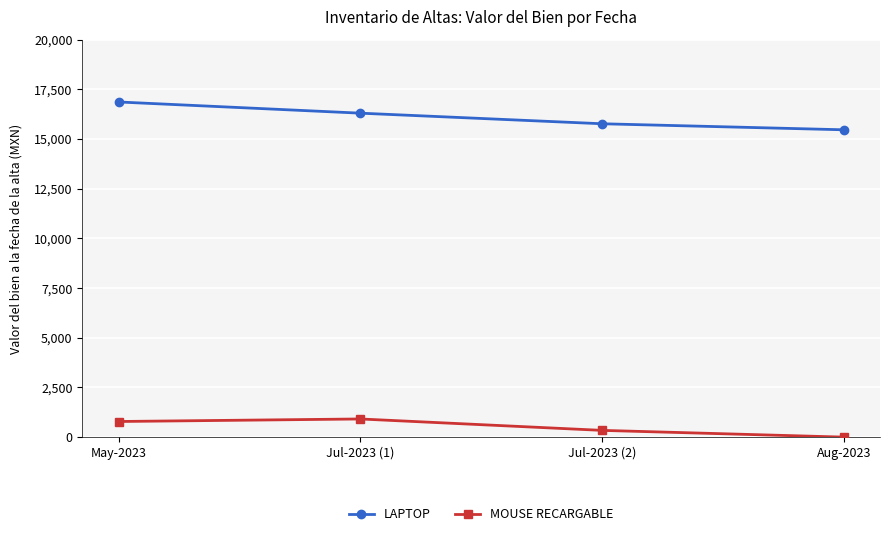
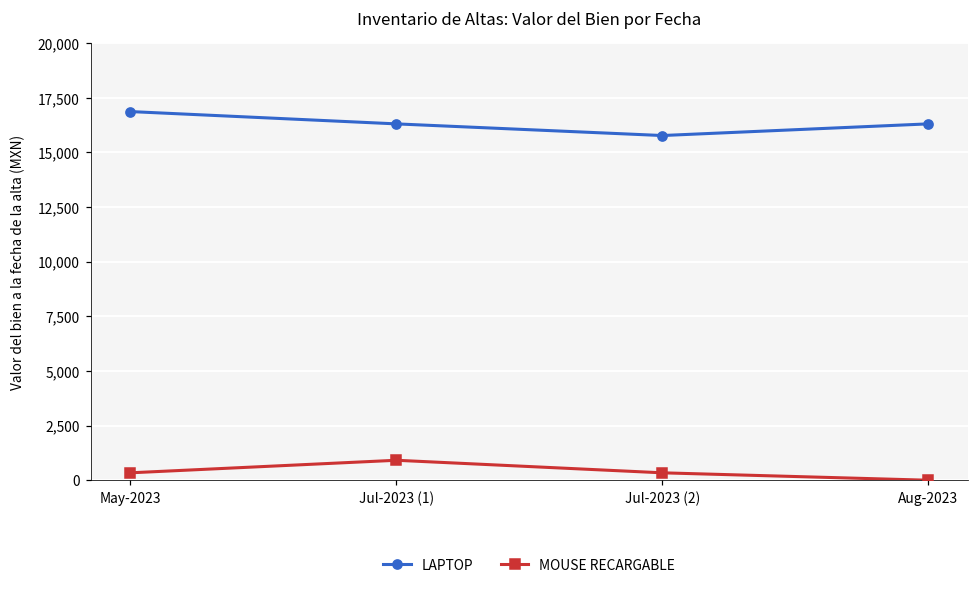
  {
    "LAPTOP": {
      "May-2023": "16,900",
      "Jul-2023 (1)": "16,300",
      "Jul-2023 (2)": "15,800",
-     "Aug-2023": "15,500"
+     "Aug-2023": "16,300"
    },
    "MOUSE RECARGABLE": {
-     "May-2023": "800",
+     "May-2023": "300",
      "Jul-2023 (1)": "900",
      "Jul-2023 (2)": "300",
      "Aug-2023": "0"
    }
  }
